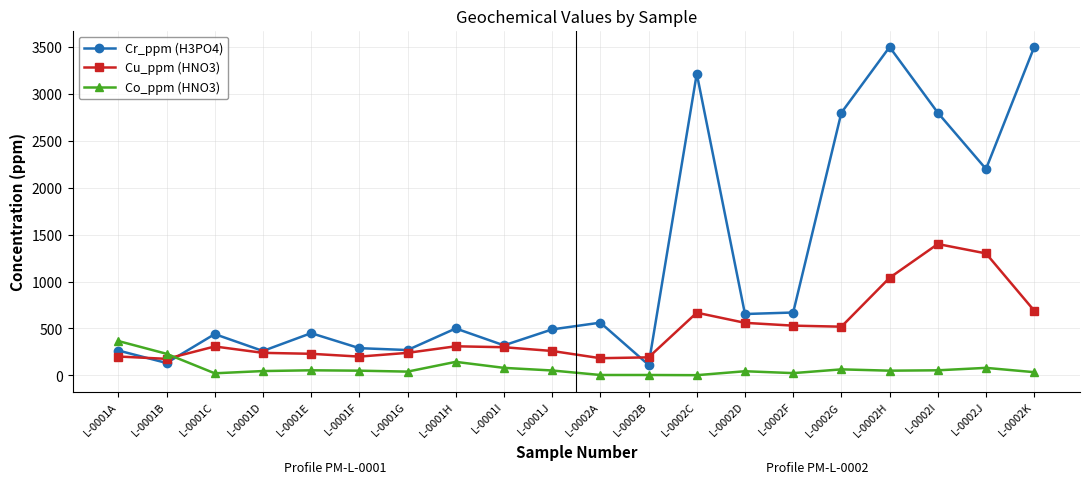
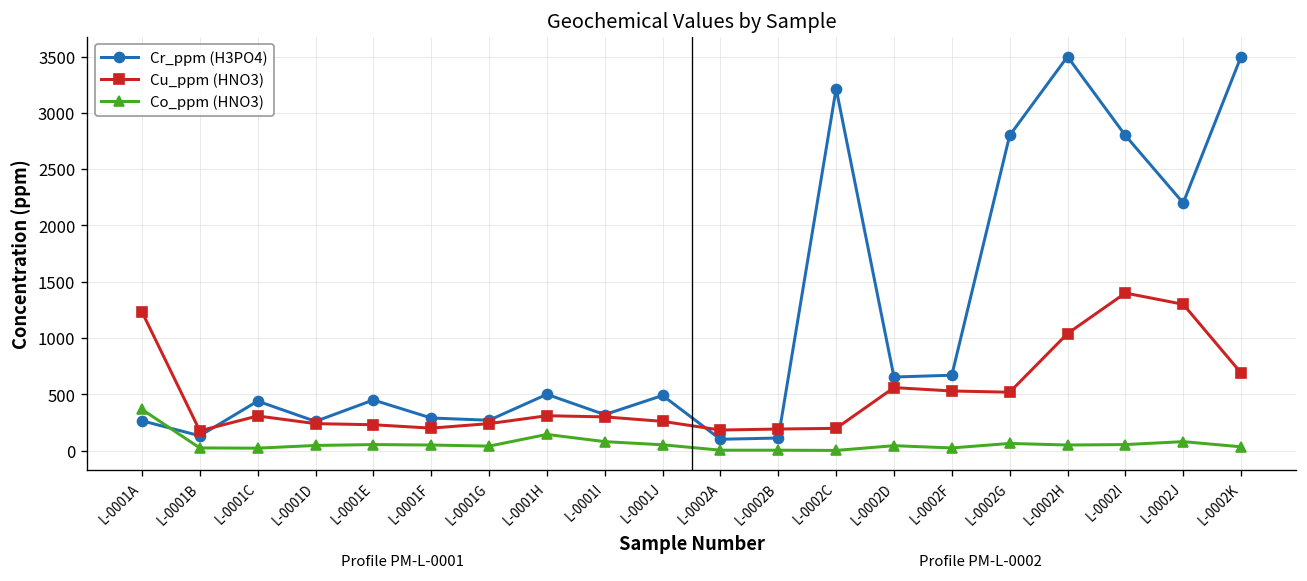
  {
    "Cr_ppm (H3PO4)": {
      "L-0001A": 300,
      "L-0001B": 100,
      "L-0001C": 400,
      "L-0001E": 500,
      "L-0001F": 300,
      "L-0001G": 300,
      "L-0001H": 500,
      "L-0001J": 500,
-     "L-0002A": 600,
+     "L-0002A": 100,
      "L-0002B": 100,
      "L-0002C": 3200,
      "L-0002D": 700,
      "L-0002F": 700,
      "L-0002G": 2800,
      "L-0002H": 3500,
      "L-0002I": 2800,
      "L-0002J": 2200,
      "L-0002K": 3500
    },
    "Cu_ppm (HNO3)": {
-     "L-0001A": 200,
+     "L-0001A": 1200,
      "L-0001B": 200,
      "L-0001C": 300,
      "L-0001E": 200,
      "L-0001F": 200,
      "L-0001G": 200,
      "L-0001H": 300,
      "L-0001J": 300,
      "L-0002A": 200,
      "L-0002B": 200,
-     "L-0002C": 700,
+     "L-0002C": 200,
      "L-0002D": 600,
      "L-0002F": 500,
      "L-0002G": 500,
      "L-0002H": 1000,
      "L-0002I": 1400,
      "L-0002J": 1300,
      "L-0002K": 700
    },
    "Co_ppm (HNO3)": {
      "L-0001A": 400,
-     "L-0001B": 200,
+     "L-0001B": 0,
      "L-0001C": 0,
      "L-0001D": 0,
      "L-0001E": 100,
      "L-0001F": 100,
      "L-0001G": 0,
      "L-0001H": 100,
      "L-0001I": 100,
      "L-0001J": 100,
      "L-0002A": 0,
      "L-0002B": 0,
      "L-0002C": 0,
      "L-0002D": 0,
      "L-0002F": 0,
      "L-0002G": 100,
      "L-0002H": 100,
      "L-0002I": 100,
      "L-0002J": 100,
      "L-0002K": 0
    }
  }
